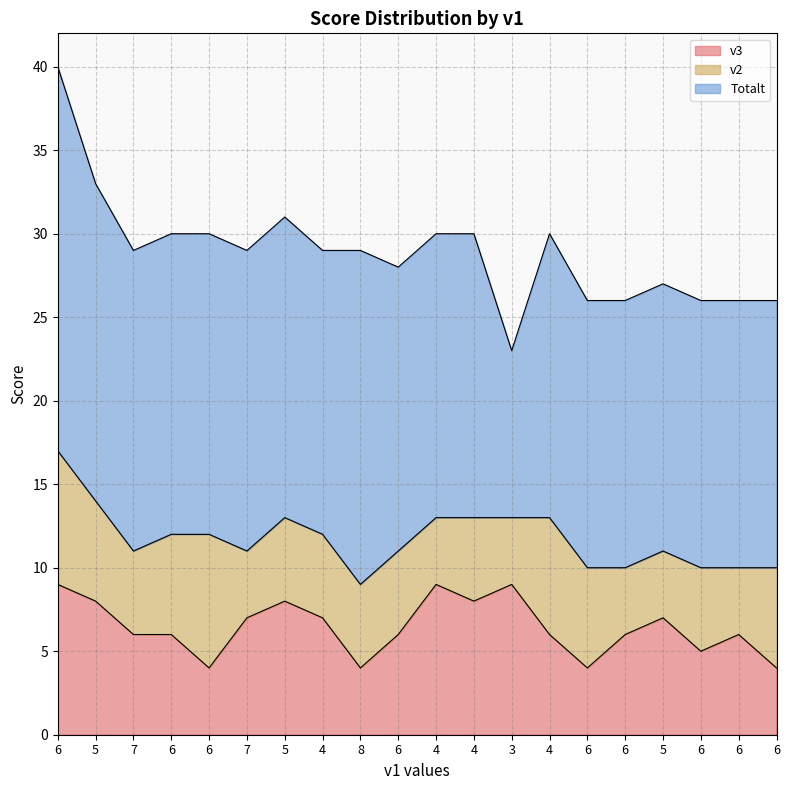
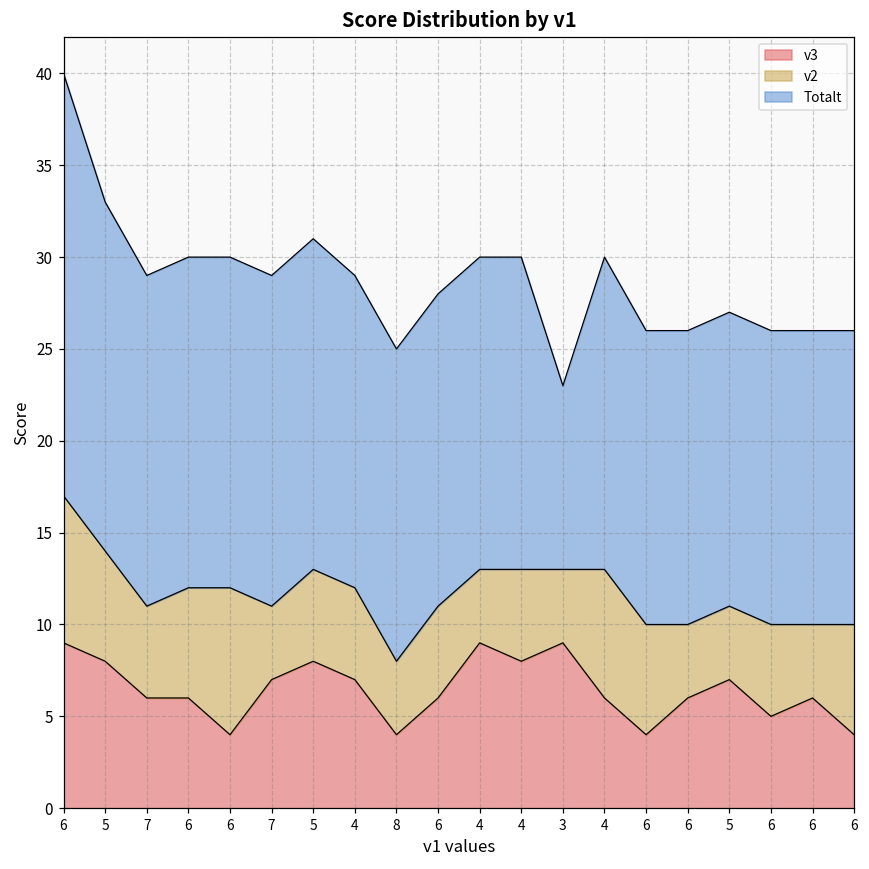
  {
    "v3": {
      "8": 4,
      "3": 9
    },
    "v2": {
-     "8": 5,
+     "8": 4,
      "3": 4
    },
    "Totalt": {
-     "8": 20,
+     "8": 17,
      "3": 10
    }
  }
